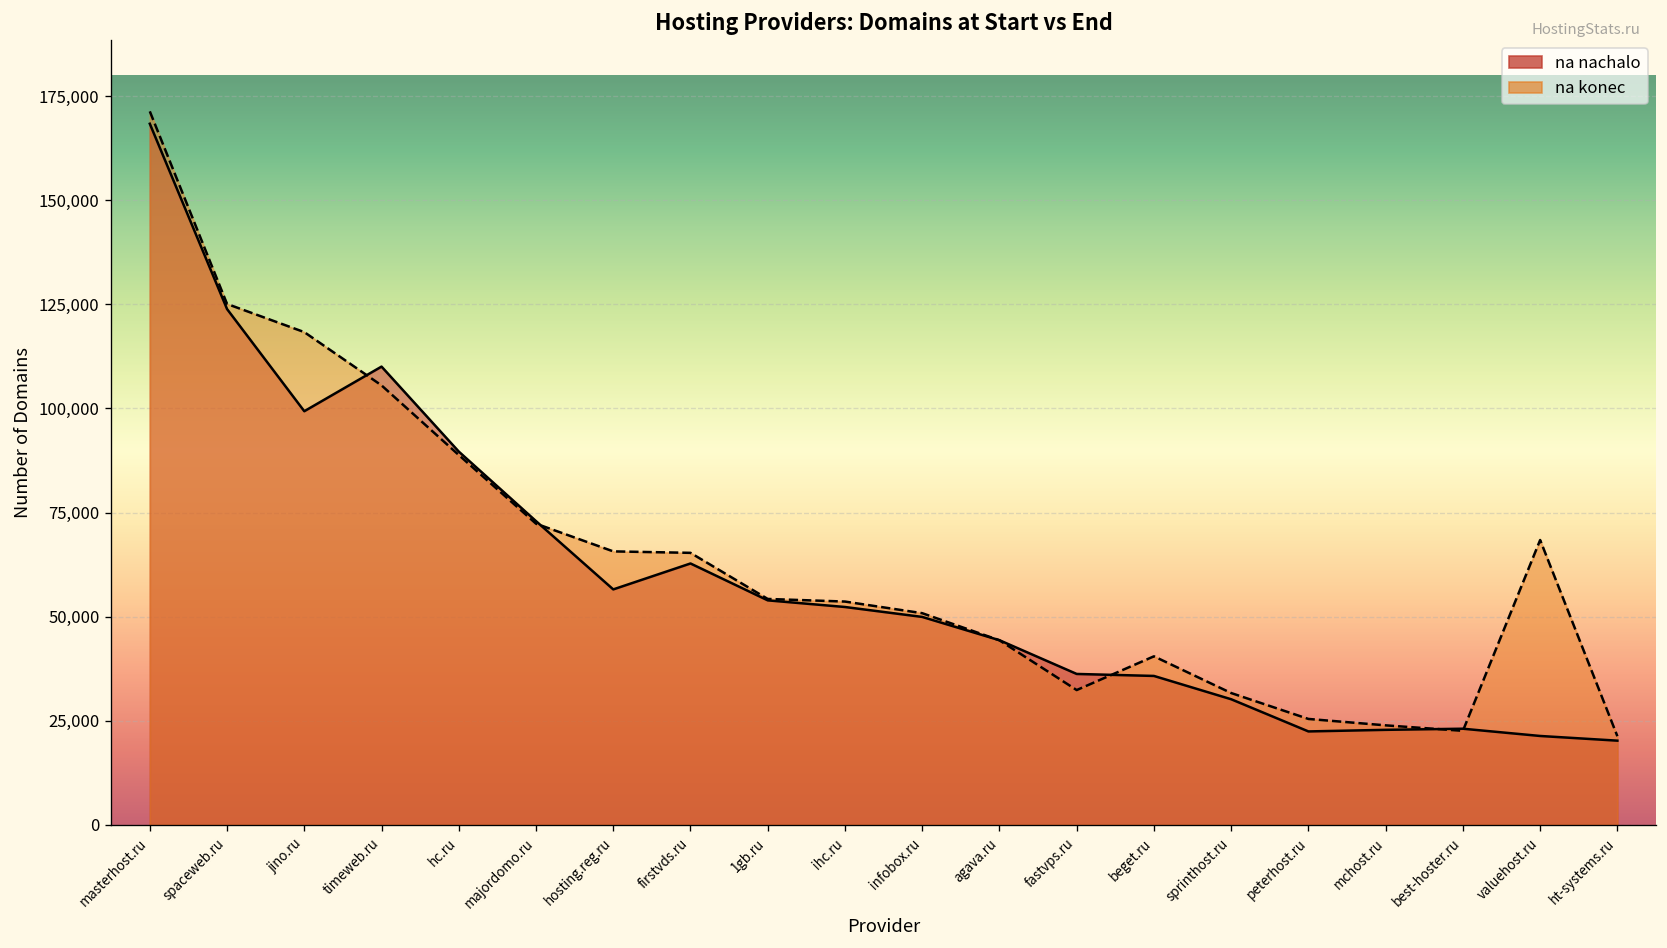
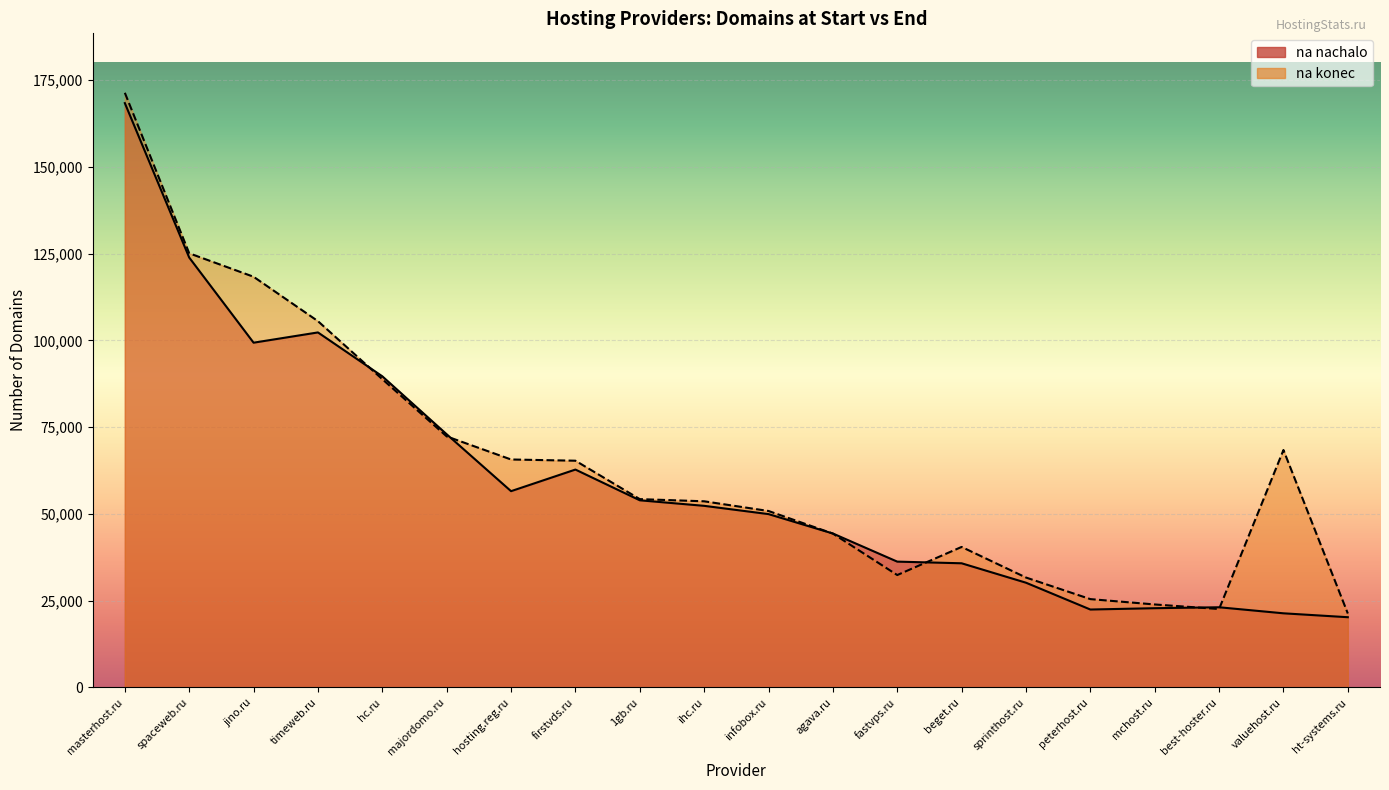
  {
    "na nachalo": {
      "masterhost.ru": "168,000",
      "spaceweb.ru": "124,000",
      "jino.ru": "99,000",
-     "timeweb.ru": "110,000",
+     "timeweb.ru": "102,000",
      "hc.ru": "90,000",
      "hosting.reg.ru": "57,000",
      "firstvds.ru": "63,000",
      "ihc.ru": "52,000",
      "infobox.ru": "50,000",
      "fastvps.ru": "36,000",
      "beget.ru": "36,000",
      "sprinthost.ru": "30,000",
      "peterhost.ru": "22,000",
      "mchost.ru": "23,000",
      "valuehost.ru": "21,000",
      "ht-systems.ru": "20,000"
    },
    "na konec": {
      "masterhost.ru": "171,000",
      "spaceweb.ru": "125,000",
      "jino.ru": "118,000",
      "timeweb.ru": "106,000",
      "hc.ru": "89,000",
      "hosting.reg.ru": "66,000",
      "firstvds.ru": "65,000",
      "ihc.ru": "54,000",
      "infobox.ru": "51,000",
      "fastvps.ru": "32,000",
      "beget.ru": "40,000",
      "sprinthost.ru": "32,000",
      "peterhost.ru": "25,000",
      "mchost.ru": "24,000",
      "valuehost.ru": "68,000",
      "ht-systems.ru": "21,000"
    }
  }
